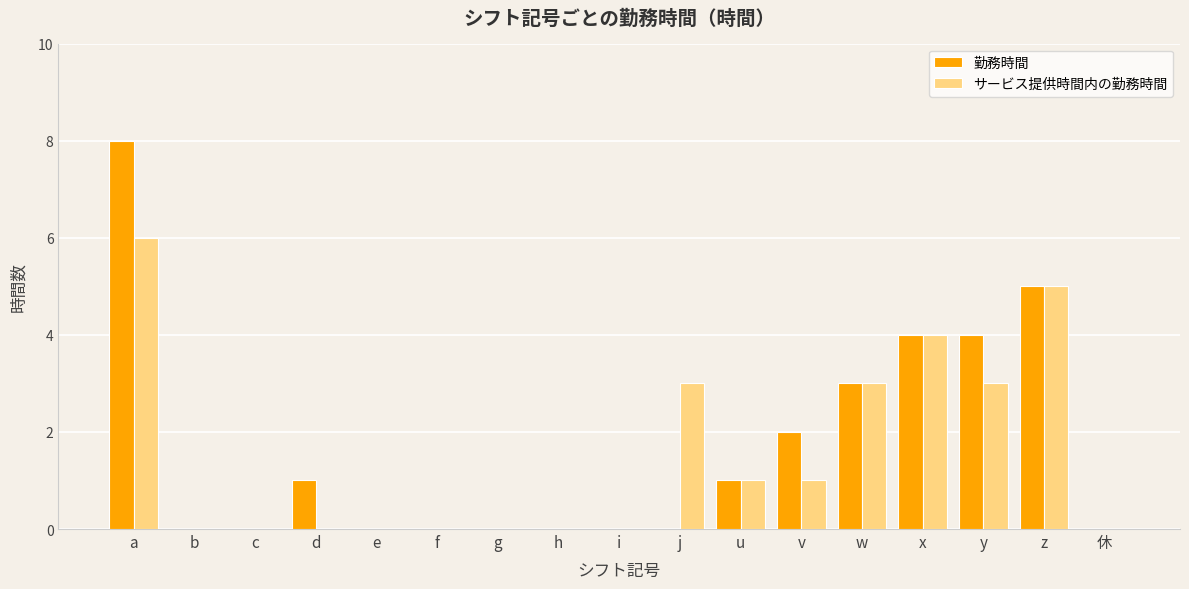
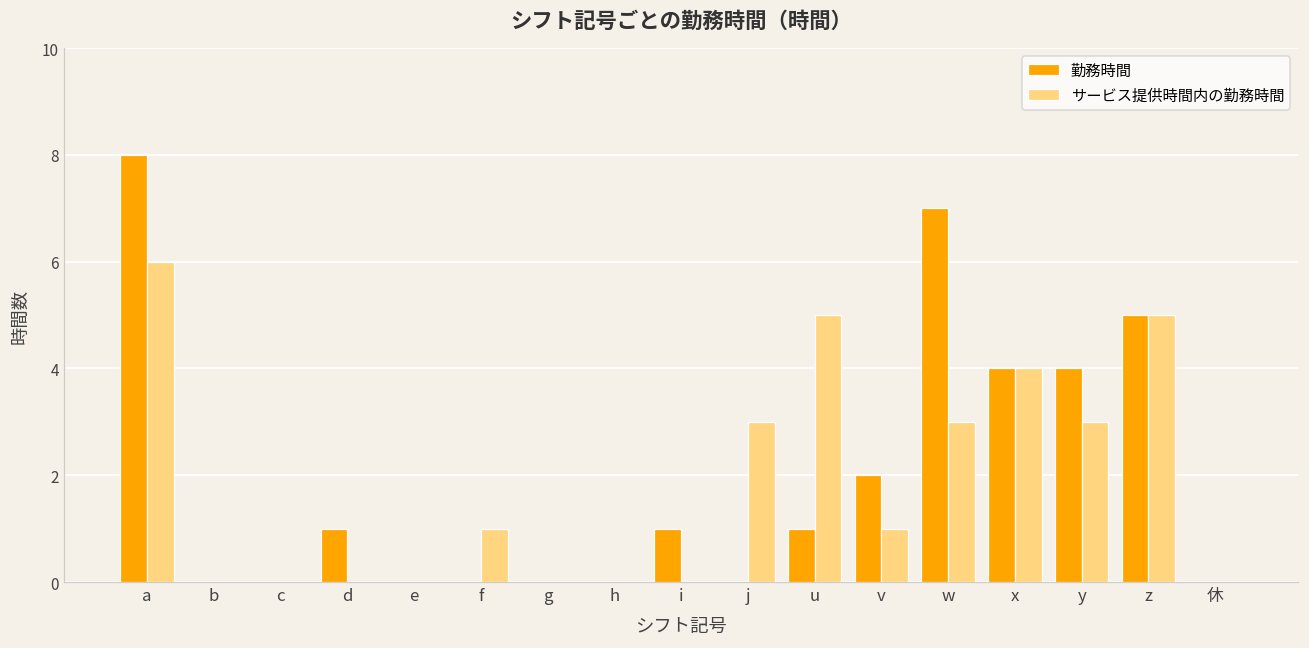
  {
    "勤務時間": {
      "a": 8,
      "b": 0,
      "c": 0,
      "d": 1,
      "e": 0,
      "f": 0,
      "g": 0,
      "h": 0,
-     "i": 0,
+     "i": 1,
      "j": 0,
      "u": 1,
      "v": 2,
-     "w": 3,
+     "w": 7,
      "x": 4,
      "y": 4,
      "z": 5,
      "休": 0
    },
    "サービス提供時間内の勤務時間": {
      "a": 6,
      "b": 0,
      "c": 0,
      "d": 0,
      "e": 0,
-     "f": 0,
+     "f": 1,
      "g": 0,
      "h": 0,
      "i": 0,
      "j": 3,
-     "u": 1,
+     "u": 5,
      "v": 1,
      "w": 3,
      "x": 4,
      "y": 3,
      "z": 5,
      "休": 0
    }
  }
